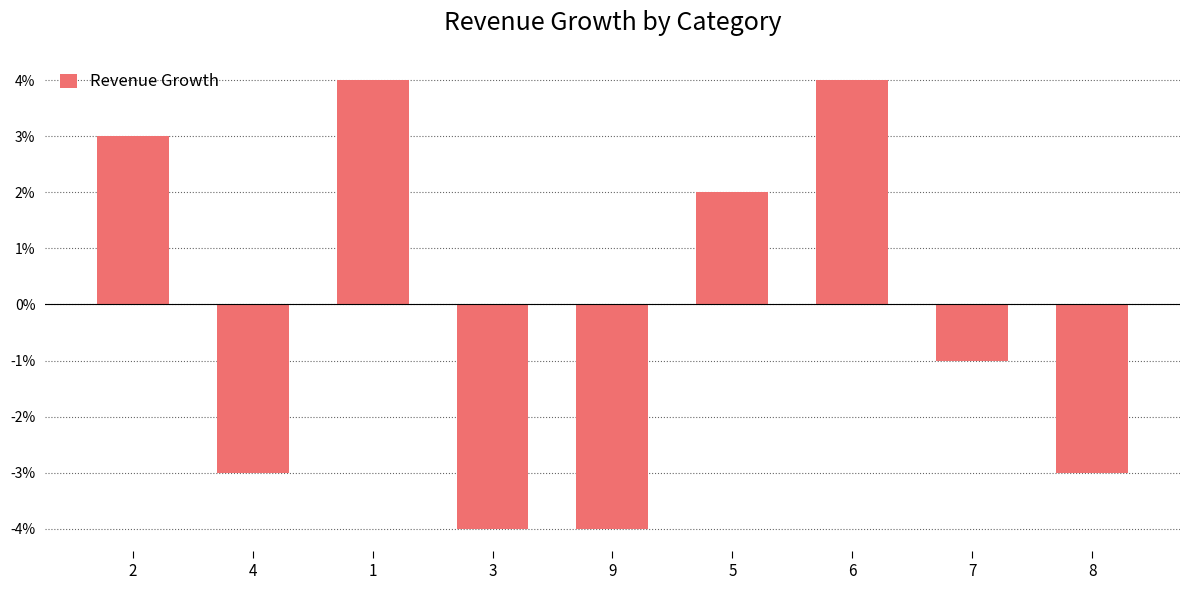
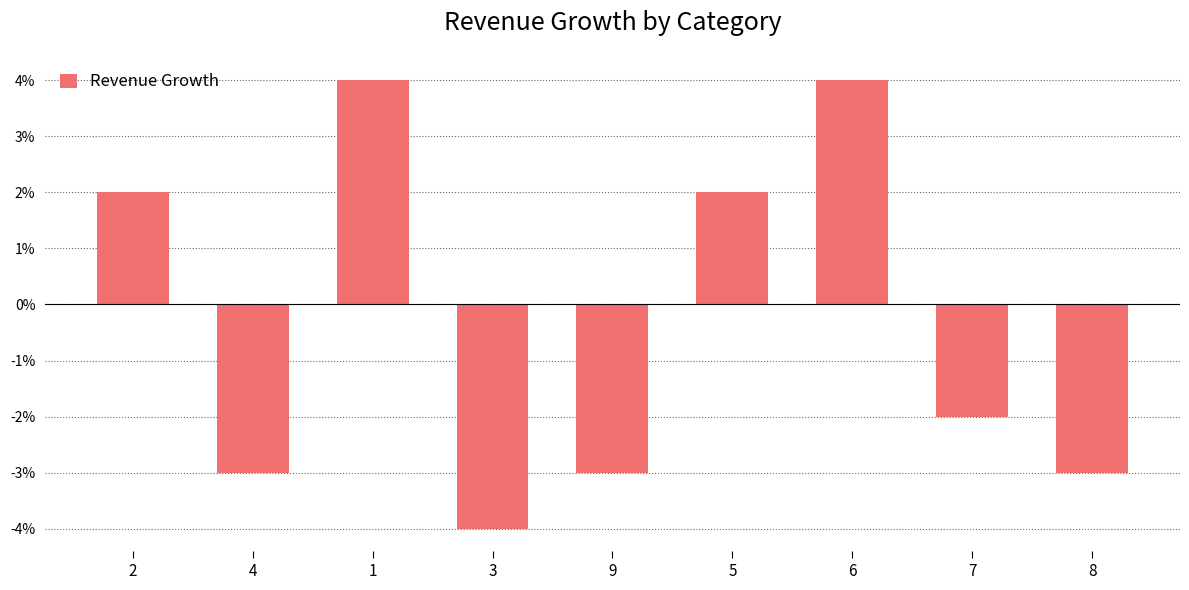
  {
-   "2": "3.0%",
+   "2": "2.0%",
    "4": "-3.0%",
    "1": "4.0%",
    "3": "-4.0%",
-   "9": "-4.0%",
+   "9": "-3.0%",
    "5": "2.0%",
    "6": "4.0%",
-   "7": "-1.0%",
+   "7": "-2.0%",
    "8": "-3.0%"
  }
